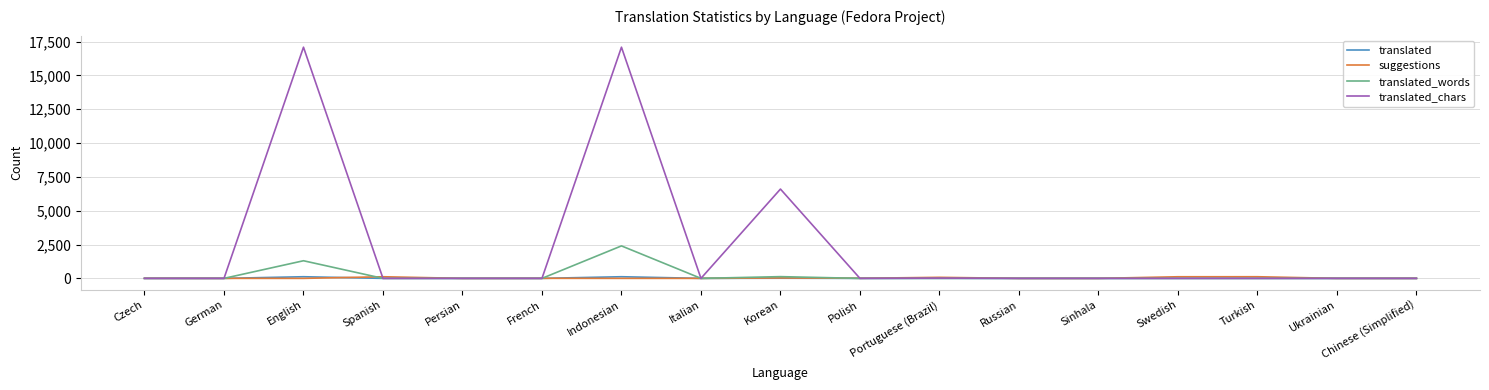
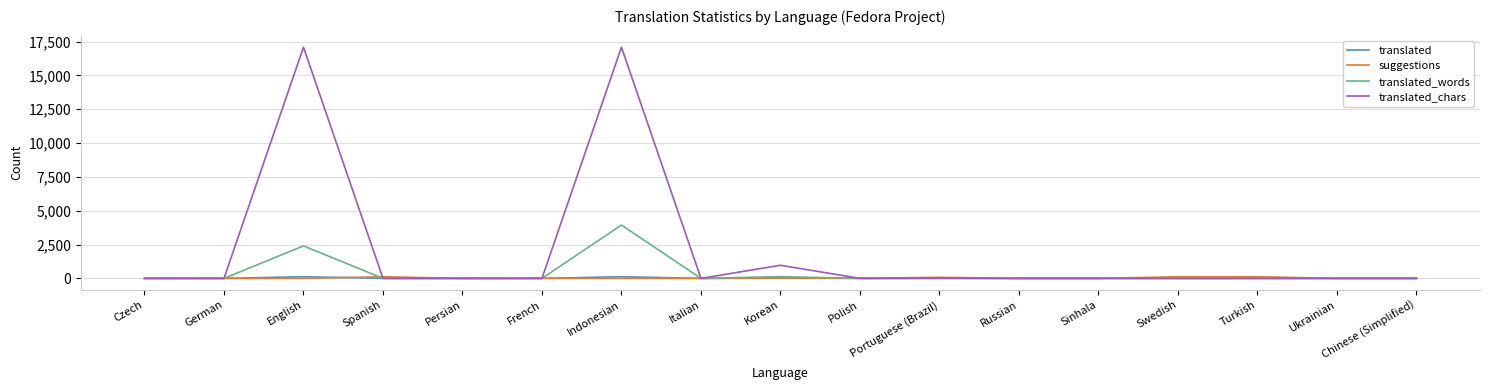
  {
    "translated_words": {
-     "English": "1,300",
-     "Indonesian": "2,400"
+     "English": "2,400",
+     "Indonesian": "3,900"
    },
    "translated_chars": {
      "English": "17,100",
      "Indonesian": "17,100",
-     "Korean": "6,600"
+     "Korean": "1,000"
    }
  }
